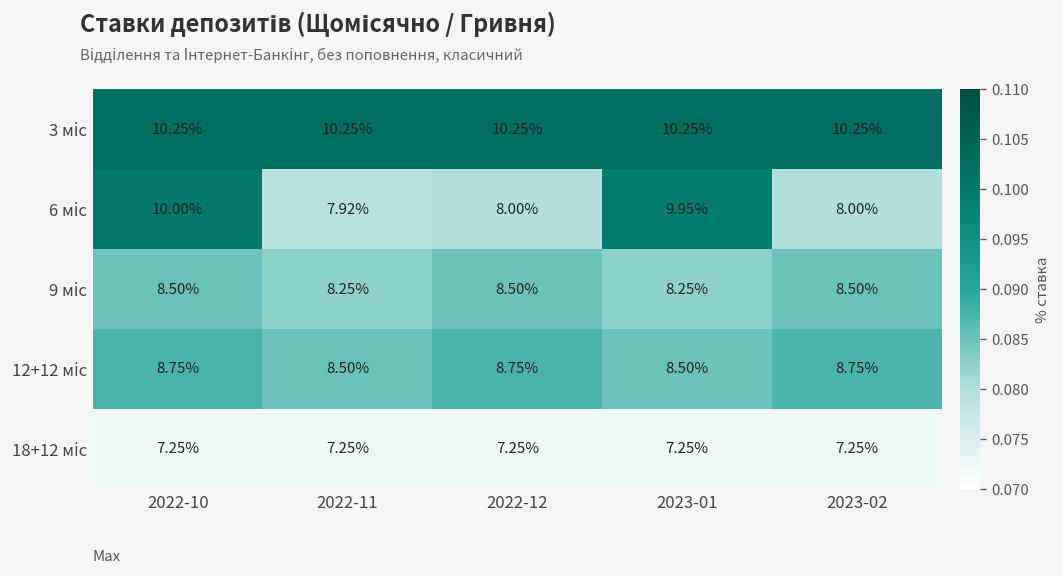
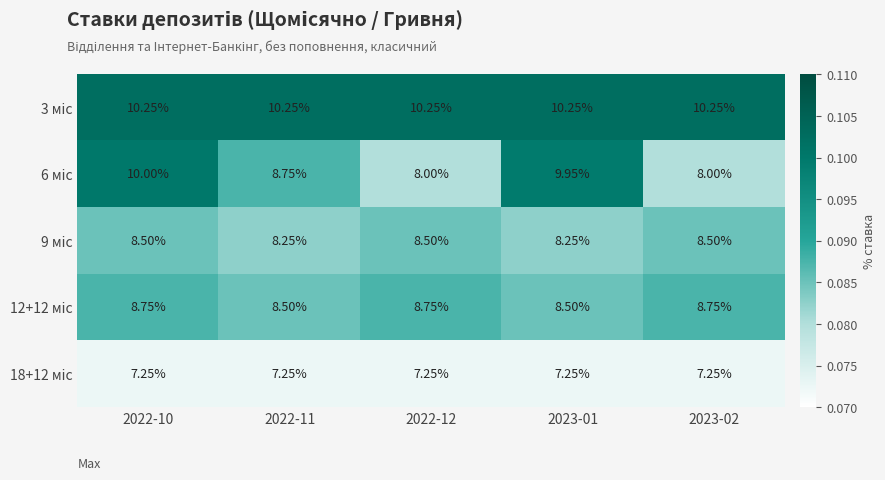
  {
    "3 міс": {
      "2022-10": "10.25%",
      "2022-11": "10.25%",
      "2022-12": "10.25%",
      "2023-01": "10.25%",
      "2023-02": "10.25%"
    },
    "6 міс": {
      "2022-10": "10.00%",
-     "2022-11": "7.92%",
+     "2022-11": "8.75%",
      "2022-12": "8.00%",
      "2023-01": "9.95%",
      "2023-02": "8.00%"
    },
    "9 міс": {
      "2022-10": "8.50%",
      "2022-11": "8.25%",
      "2022-12": "8.50%",
      "2023-01": "8.25%",
      "2023-02": "8.50%"
    },
    "12+12 міс": {
      "2022-10": "8.75%",
      "2022-11": "8.50%",
      "2022-12": "8.75%",
      "2023-01": "8.50%",
      "2023-02": "8.75%"
    },
    "18+12 міс": {
      "2022-10": "7.25%",
      "2022-11": "7.25%",
      "2022-12": "7.25%",
      "2023-01": "7.25%",
      "2023-02": "7.25%"
    }
  }
